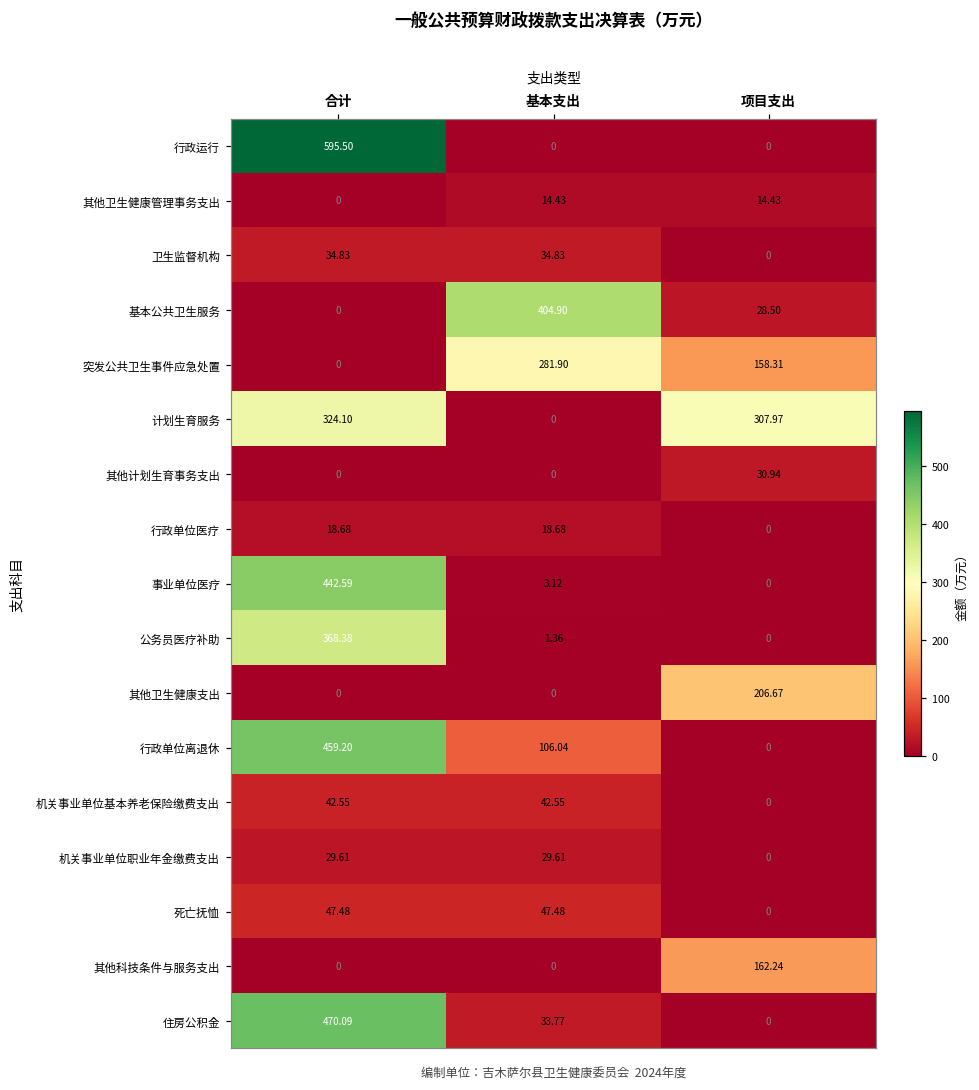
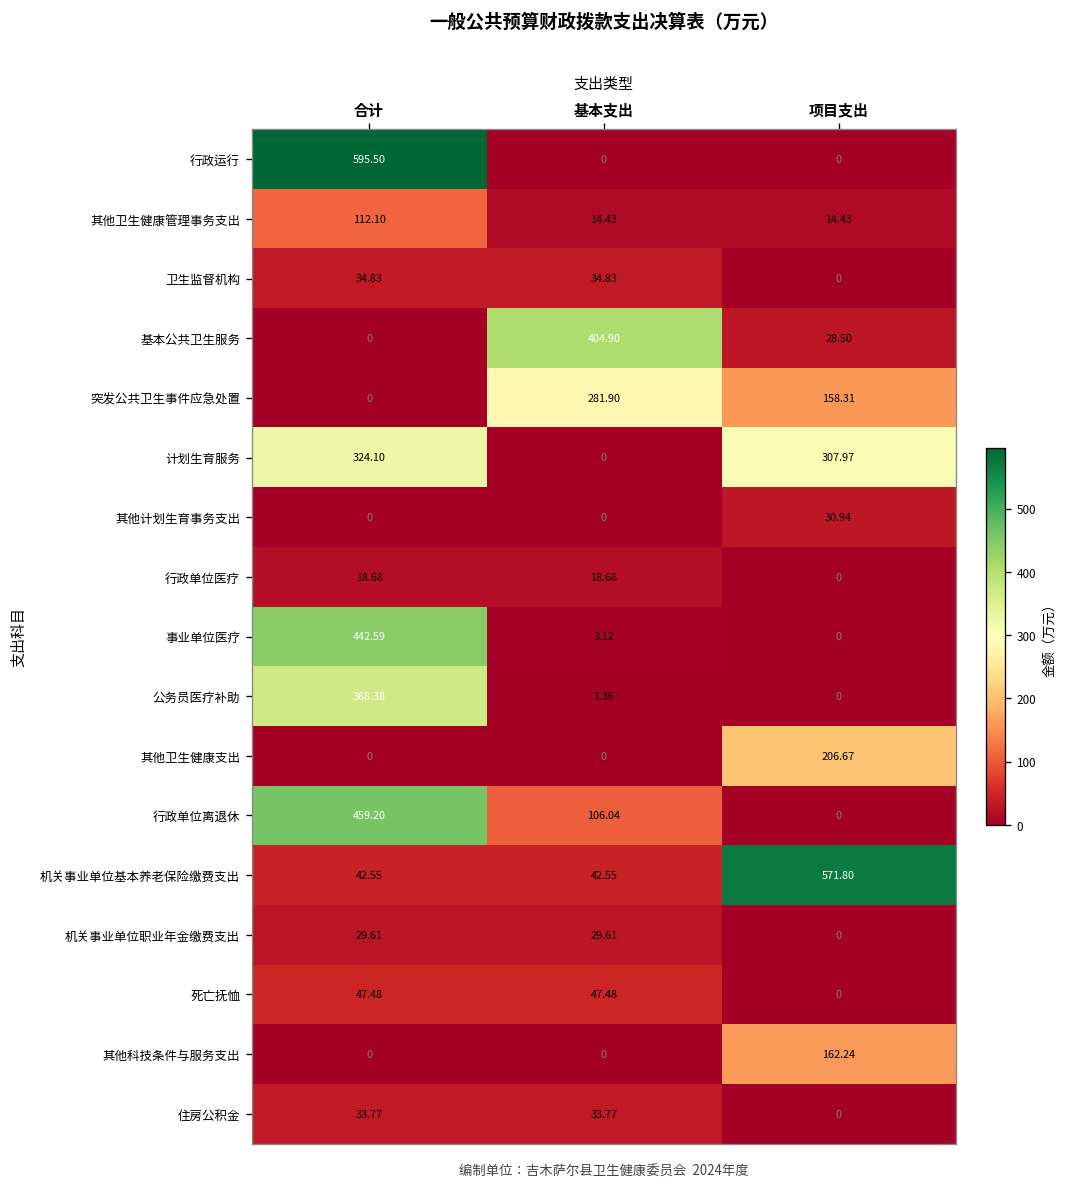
  {
    "行政运行": {
      "合计": 595.50,
      "基本支出": 0,
      "项目支出": 0
    },
    "其他卫生健康管理事务支出": {
-     "合计": 0,
+     "合计": 112.10,
      "基本支出": 14.43,
      "项目支出": 14.43
    },
    "卫生监督机构": {
      "合计": 34.83,
      "基本支出": 34.83,
      "项目支出": 0
    },
    "基本公共卫生服务": {
      "合计": 0,
      "基本支出": 404.90,
      "项目支出": 28.50
    },
    "突发公共卫生事件应急处置": {
      "合计": 0,
      "基本支出": 281.90,
      "项目支出": 158.31
    },
    "计划生育服务": {
      "合计": 324.10,
      "基本支出": 0,
      "项目支出": 307.97
    },
    "其他计划生育事务支出": {
      "合计": 0,
      "基本支出": 0,
      "项目支出": 30.94
    },
    "行政单位医疗": {
      "合计": 18.68,
      "基本支出": 18.68,
      "项目支出": 0
    },
    "事业单位医疗": {
      "合计": 442.59,
      "基本支出": 3.12,
      "项目支出": 0
    },
    "公务员医疗补助": {
      "合计": 368.38,
      "基本支出": 1.36,
      "项目支出": 0
    },
    "其他卫生健康支出": {
      "合计": 0,
      "基本支出": 0,
      "项目支出": 206.67
    },
    "行政单位离退休": {
      "合计": 459.20,
      "基本支出": 106.04,
      "项目支出": 0
    },
    "机关事业单位基本养老保险缴费支出": {
      "合计": 42.55,
      "基本支出": 42.55,
-     "项目支出": 0
+     "项目支出": 571.80
    },
    "机关事业单位职业年金缴费支出": {
      "合计": 29.61,
      "基本支出": 29.61,
      "项目支出": 0
    },
    "死亡抚恤": {
      "合计": 47.48,
      "基本支出": 47.48,
      "项目支出": 0
    },
    "其他科技条件与服务支出": {
      "合计": 0,
      "基本支出": 0,
      "项目支出": 162.24
    },
    "住房公积金": {
-     "合计": 470.09,
+     "合计": 33.77,
      "基本支出": 33.77,
      "项目支出": 0
    }
  }
